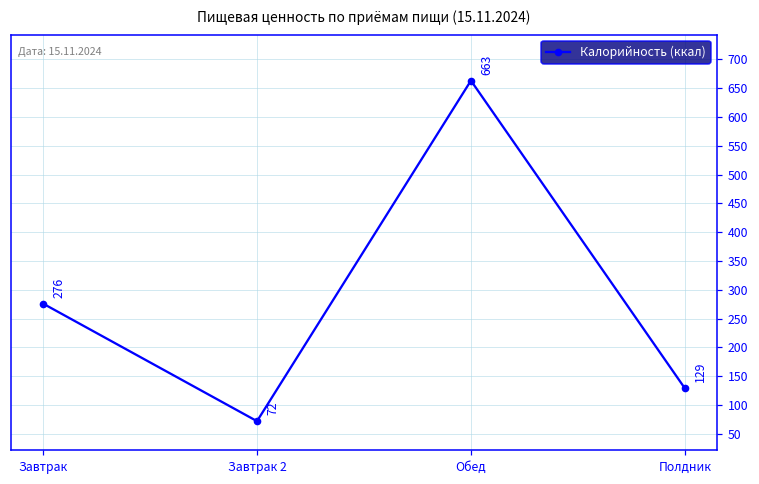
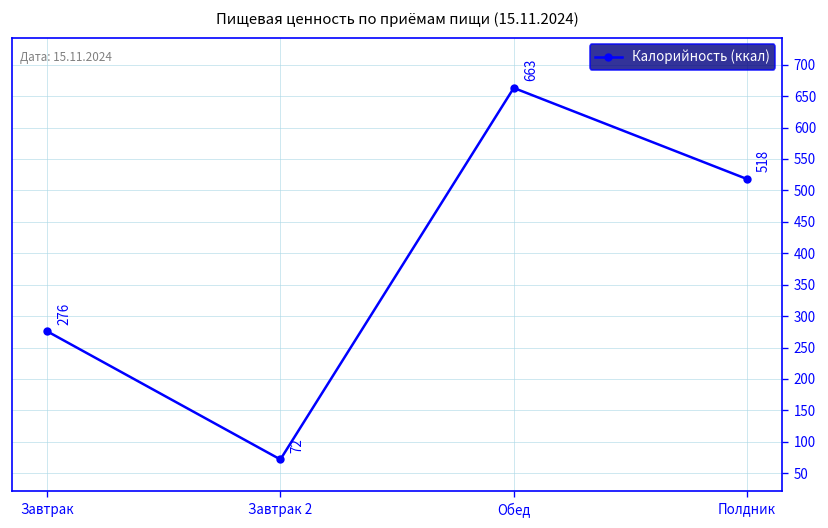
  {
    "Завтрак": 276,
    "Завтрак 2": 72,
    "Обед": 663,
-   "Полдник": 129
+   "Полдник": 518
  }
